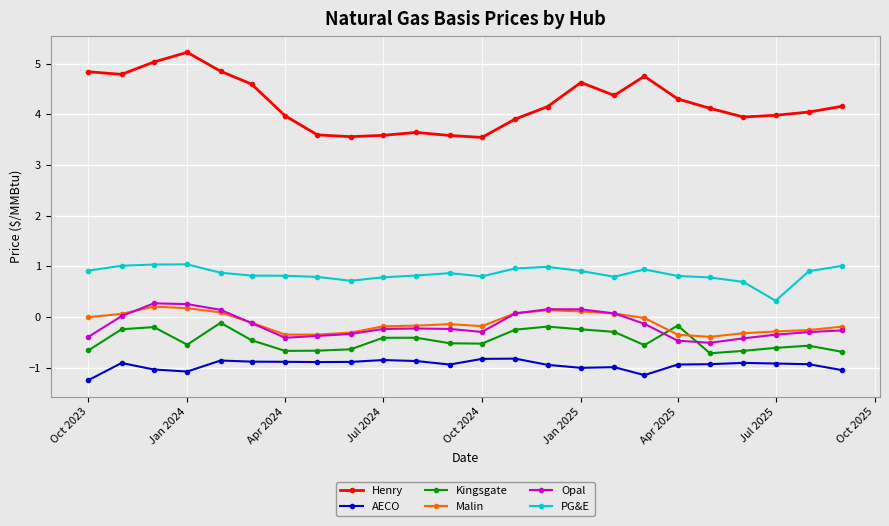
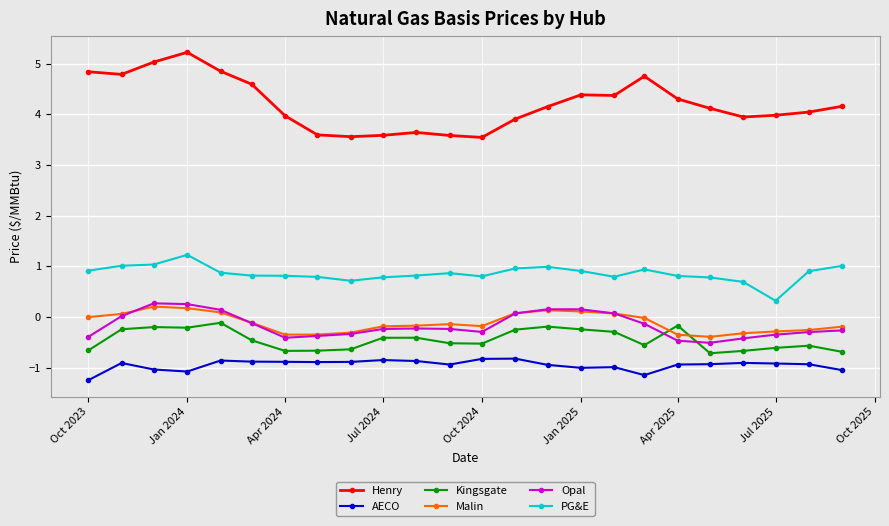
  {
    "Henry": {
      "Oct 2023": 4.8,
      "Jan 2024": 5.2,
      "Apr 2024": 4.0,
      "Jul 2024": 3.6,
      "Oct 2024": 3.5,
-     "Jan 2025": 4.6,
+     "Jan 2025": 4.4,
      "Apr 2025": 4.3,
      "Jul 2025": 4.0
    },
    "AECO": {
      "Oct 2023": -1.2,
      "Jan 2024": -1.1,
      "Apr 2024": -0.9,
      "Jul 2024": -0.8,
      "Oct 2024": -0.8,
      "Jan 2025": -1.0,
      "Apr 2025": -0.9,
      "Jul 2025": -0.9
    },
    "Kingsgate": {
      "Oct 2023": -0.7,
-     "Jan 2024": -0.5,
+     "Jan 2024": -0.2,
      "Apr 2024": -0.7,
      "Jul 2024": -0.4,
      "Oct 2024": -0.5,
      "Jan 2025": -0.2,
      "Apr 2025": -0.2,
      "Jul 2025": -0.6
    },
    "Malin": {
      "Oct 2023": 0.0,
      "Jan 2024": 0.2,
      "Apr 2024": -0.3,
      "Jul 2024": -0.2,
      "Oct 2024": -0.2,
      "Apr 2025": -0.3,
      "Jul 2025": -0.3
    },
    "Opal": {
      "Oct 2023": -0.4,
      "Jan 2024": 0.3,
      "Apr 2024": -0.4,
      "Jul 2024": -0.2,
      "Oct 2024": -0.3,
      "Apr 2025": -0.5,
      "Jul 2025": -0.3
    },
    "PG&E": {
      "Oct 2023": 0.9,
-     "Jan 2024": 1.0,
+     "Jan 2024": 1.2,
      "Apr 2024": 0.8,
      "Jul 2024": 0.8,
      "Oct 2024": 0.8,
      "Jan 2025": 0.9,
      "Apr 2025": 0.8,
      "Jul 2025": 0.3
    }
  }
